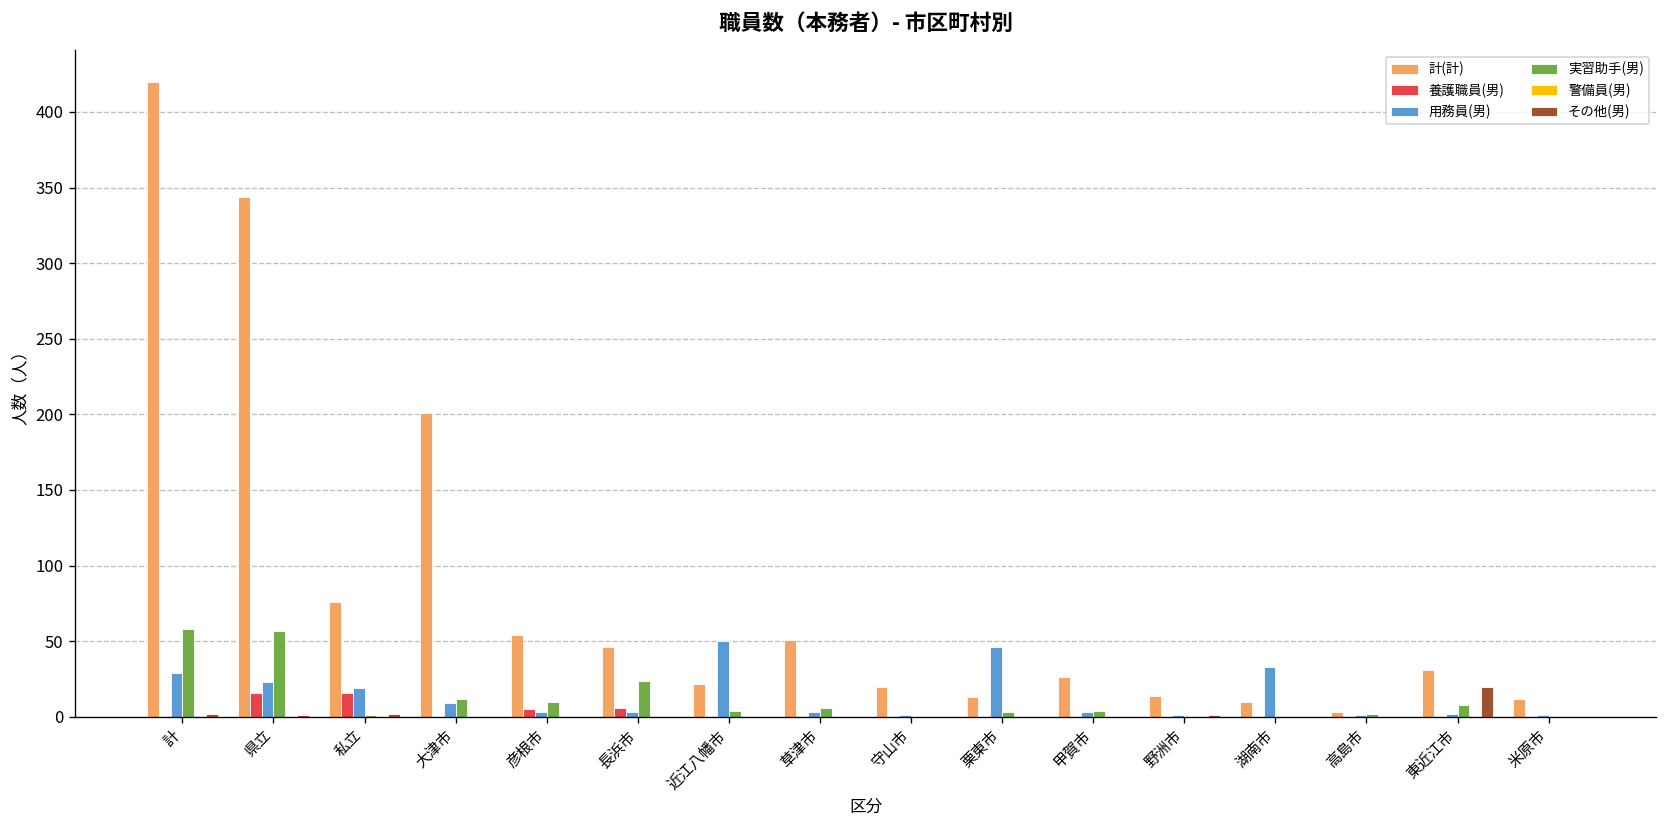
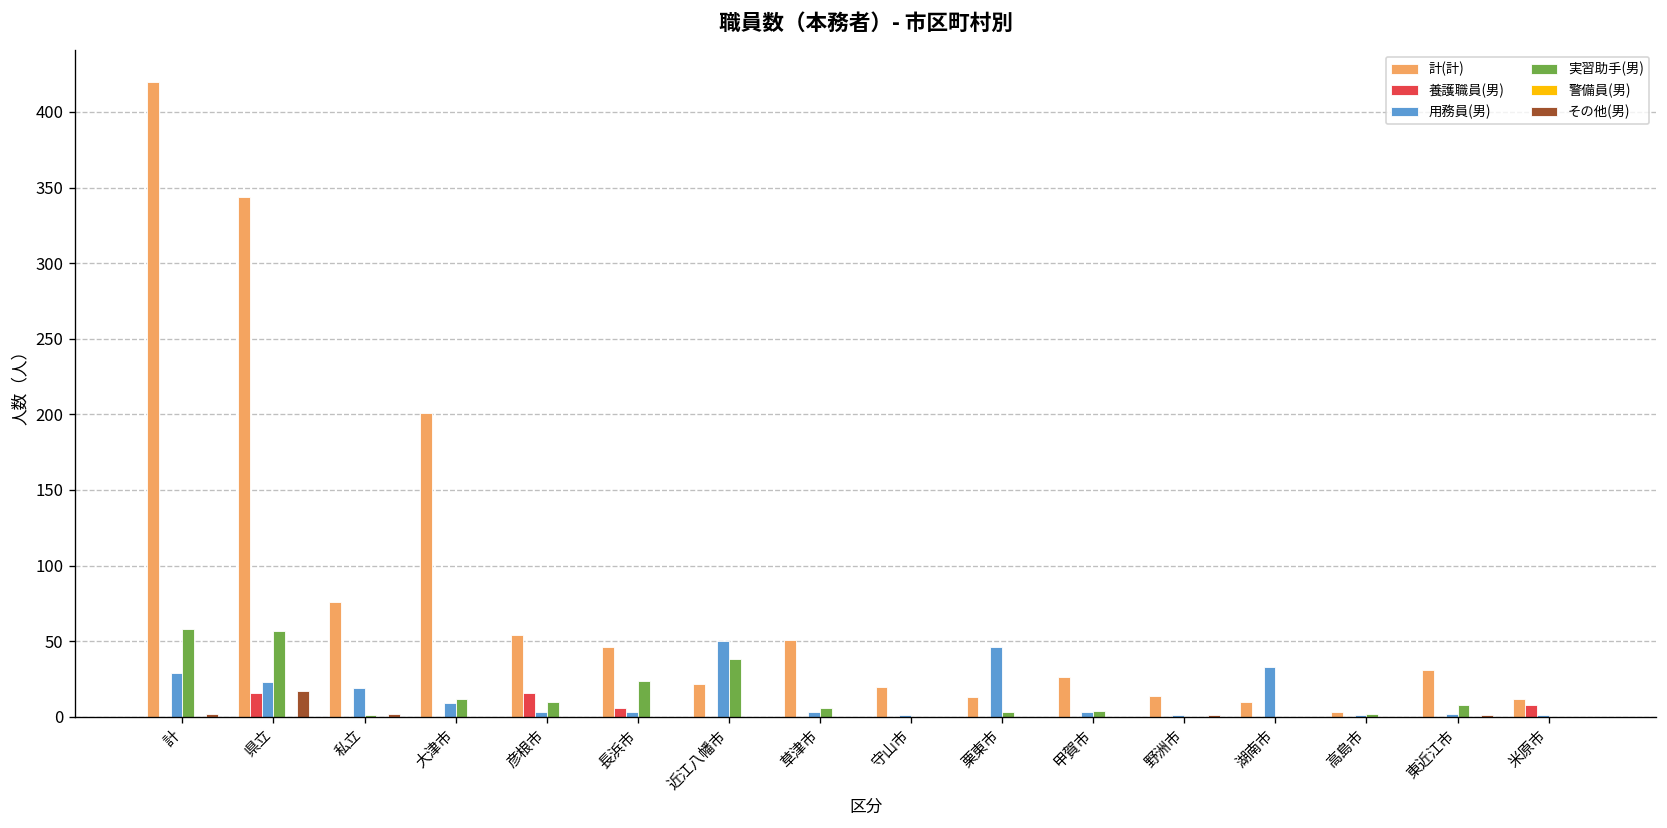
  {
    "計(計)": {
      "計": 420,
      "県立": 344,
      "私立": 76,
      "大津市": 201,
      "彦根市": 54,
      "長浜市": 46,
      "近江八幡市": 22,
      "草津市": 51,
      "守山市": 20,
      "栗東市": 13,
      "甲賀市": 26,
      "野洲市": 14,
      "湖南市": 10,
      "高島市": 3,
      "東近江市": 31,
      "米原市": 12
    },
    "養護職員(男)": {
      "計": 0,
      "県立": 16,
-     "私立": 16,
+     "私立": 0,
      "大津市": 0,
-     "彦根市": 5,
+     "彦根市": 16,
      "長浜市": 6,
      "近江八幡市": 0,
      "草津市": 0,
      "守山市": 0,
      "栗東市": 0,
      "甲賀市": 0,
      "野洲市": 0,
      "湖南市": 0,
      "高島市": 0,
      "東近江市": 0,
-     "米原市": 0
+     "米原市": 8
    },
    "用務員(男)": {
      "計": 29,
      "県立": 23,
      "私立": 19,
      "大津市": 9,
      "彦根市": 3,
      "長浜市": 3,
      "近江八幡市": 50,
      "草津市": 3,
      "栗東市": 46,
      "甲賀市": 3,
      "湖南市": 33,
      "東近江市": 2
    },
    "実習助手(男)": {
      "計": 58,
      "県立": 57,
      "大津市": 12,
      "彦根市": 10,
      "長浜市": 24,
-     "近江八幡市": 4,
+     "近江八幡市": 38,
      "草津市": 6,
      "守山市": 0,
      "栗東市": 3,
      "甲賀市": 4,
      "野洲市": 0,
      "湖南市": 0,
      "高島市": 2,
      "東近江市": 8,
      "米原市": 0
    },
    "警備員(男)": {
      "計": 0,
      "県立": 0,
      "私立": 0,
      "大津市": 0,
      "彦根市": 0,
      "長浜市": 0,
      "近江八幡市": 0,
      "草津市": 0,
      "守山市": 0,
      "栗東市": 0,
      "甲賀市": 0,
      "野洲市": 0,
      "湖南市": 0,
      "高島市": 0,
      "東近江市": 0,
      "米原市": 0
    },
    "その他(男)": {
      "計": 2,
-     "県立": 1,
+     "県立": 17,
      "私立": 2,
      "大津市": 0,
      "彦根市": 0,
      "長浜市": 0,
      "近江八幡市": 0,
      "草津市": 0,
      "守山市": 0,
      "栗東市": 0,
      "甲賀市": 0,
      "湖南市": 0,
      "高島市": 0,
-     "東近江市": 20,
+     "東近江市": 1,
      "米原市": 0
    }
  }
